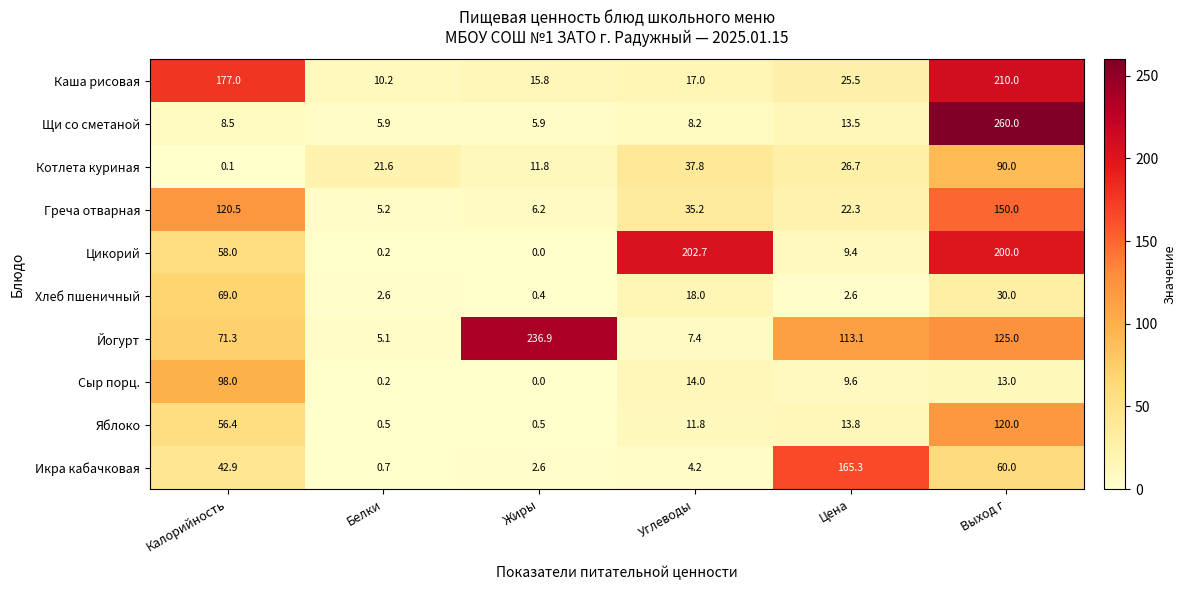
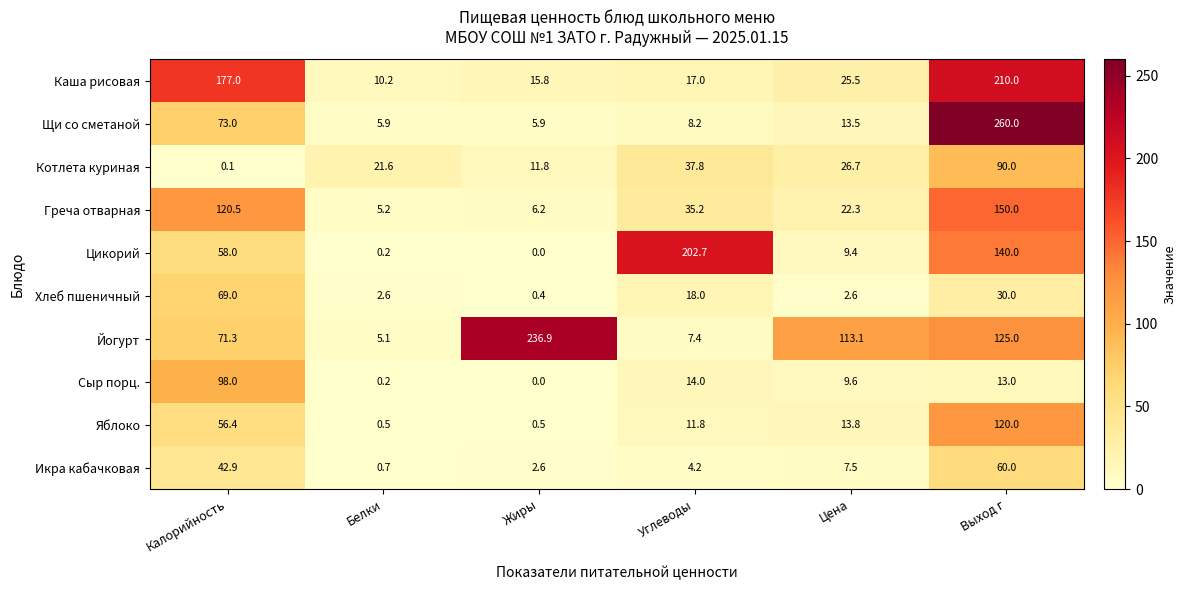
  {
    "Каша рисовая": {
      "Калорийность": 177.0,
      "Белки": 10.2,
      "Жиры": 15.8,
      "Углеводы": 17.0,
      "Цена": 25.5,
      "Выход г": 210.0
    },
    "Щи со сметаной": {
-     "Калорийность": 8.5,
+     "Калорийность": 73.0,
      "Белки": 5.9,
      "Жиры": 5.9,
      "Углеводы": 8.2,
      "Цена": 13.5,
      "Выход г": 260.0
    },
    "Котлета куриная": {
      "Калорийность": 0.1,
      "Белки": 21.6,
      "Жиры": 11.8,
      "Углеводы": 37.8,
      "Цена": 26.7,
      "Выход г": 90.0
    },
    "Греча отварная": {
      "Калорийность": 120.5,
      "Белки": 5.2,
      "Жиры": 6.2,
      "Углеводы": 35.2,
      "Цена": 22.3,
      "Выход г": 150.0
    },
    "Цикорий": {
      "Калорийность": 58.0,
      "Белки": 0.2,
      "Жиры": 0.0,
      "Углеводы": 202.7,
      "Цена": 9.4,
-     "Выход г": 200.0
+     "Выход г": 140.0
    },
    "Хлеб пшеничный": {
      "Калорийность": 69.0,
      "Белки": 2.6,
      "Жиры": 0.4,
      "Углеводы": 18.0,
      "Цена": 2.6,
      "Выход г": 30.0
    },
    "Йогурт": {
      "Калорийность": 71.3,
      "Белки": 5.1,
      "Жиры": 236.9,
      "Углеводы": 7.4,
      "Цена": 113.1,
      "Выход г": 125.0
    },
    "Сыр порц.": {
      "Калорийность": 98.0,
      "Белки": 0.2,
      "Жиры": 0.0,
      "Углеводы": 14.0,
      "Цена": 9.6,
      "Выход г": 13.0
    },
    "Яблоко": {
      "Калорийность": 56.4,
      "Белки": 0.5,
      "Жиры": 0.5,
      "Углеводы": 11.8,
      "Цена": 13.8,
      "Выход г": 120.0
    },
    "Икра кабачковая": {
      "Калорийность": 42.9,
      "Белки": 0.7,
      "Жиры": 2.6,
      "Углеводы": 4.2,
-     "Цена": 165.3,
+     "Цена": 7.5,
      "Выход г": 60.0
    }
  }
